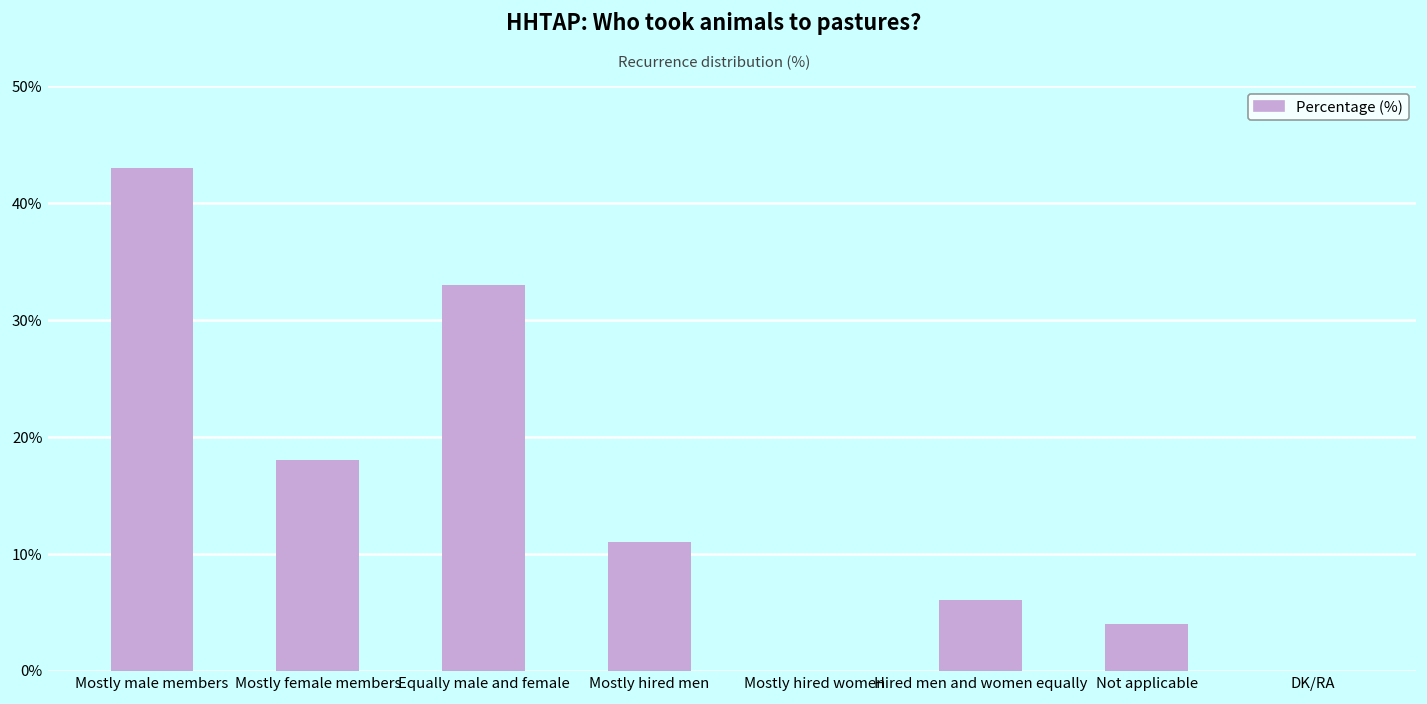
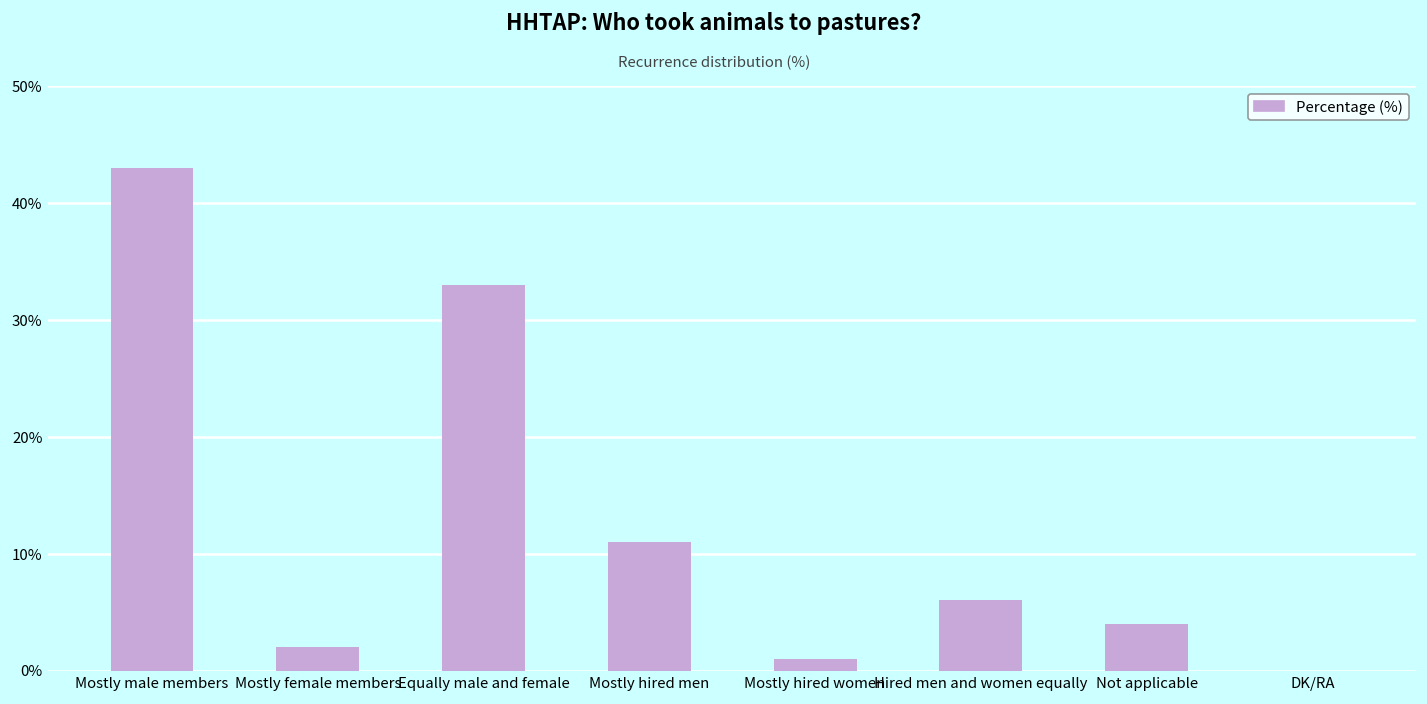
  {
    "Mostly male members": "43%",
-   "Mostly female members": "18%",
+   "Mostly female members": "2%",
    "Equally male and female": "33%",
    "Mostly hired men": "11%",
-   "Mostly hired women": "0%",
+   "Mostly hired women": "1%",
    "Hired men and women equally": "6%",
    "Not applicable": "4%",
    "DK/RA": "0%"
  }
